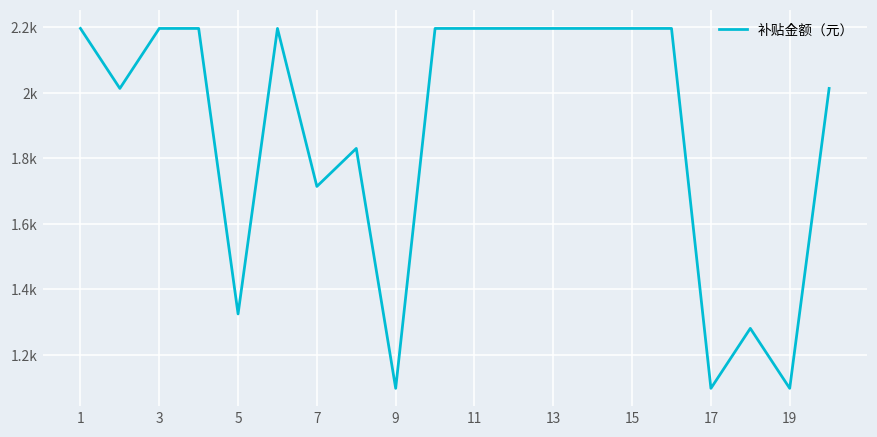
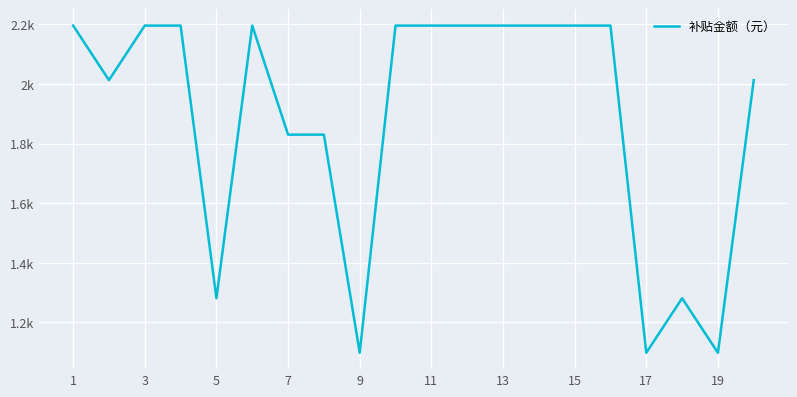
  {
    "1": 2200,
    "3": 2200,
-   "5": 1330,
-   "7": 1710,
+   "5": 1280,
+   "7": 1830,
    "9": 1100,
    "11": 2200,
    "13": 2200,
    "15": 2200,
    "17": 1100,
    "19": 1100
  }
